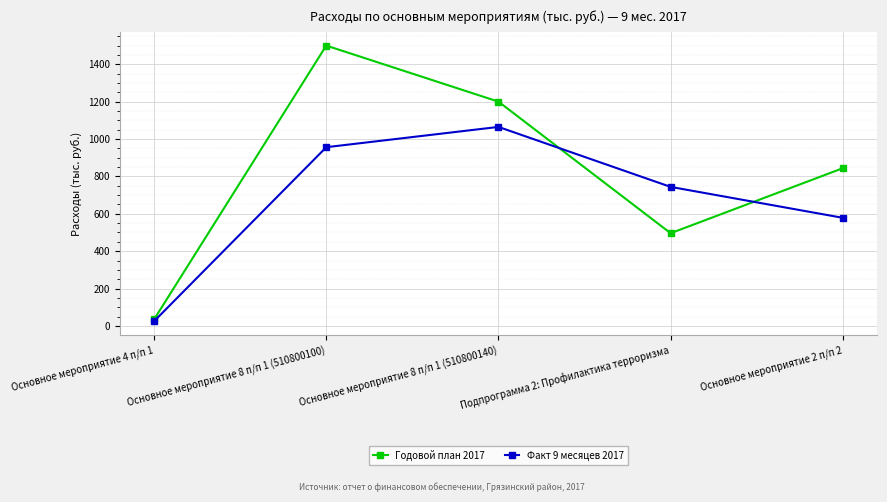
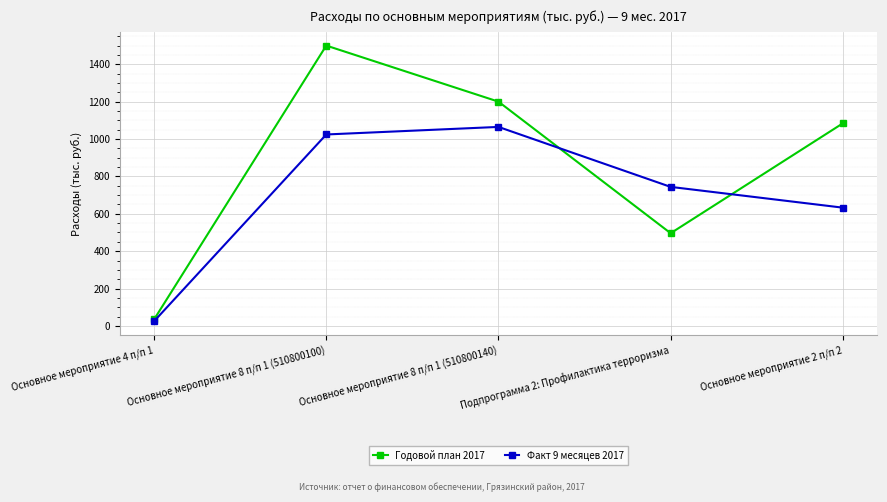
  {
    "Годовой план 2017": {
      "Основное мероприятие 8 п/п 1 (510800100)": 1500,
      "Основное мероприятие 8 п/п 1 (510800140)": 1200,
      "Подпрограмма 2: Профилактика терроризма": 500,
-     "Основное мероприятие 2 п/п 2": 840
+     "Основное мероприятие 2 п/п 2": 1080
    },
    "Факт 9 месяцев 2017": {
-     "Основное мероприятие 8 п/п 1 (510800100)": 960,
+     "Основное мероприятие 8 п/п 1 (510800100)": 1020,
      "Основное мероприятие 8 п/п 1 (510800140)": 1060,
      "Подпрограмма 2: Профилактика терроризма": 740,
-     "Основное мероприятие 2 п/п 2": 580
+     "Основное мероприятие 2 п/п 2": 630
    }
  }
